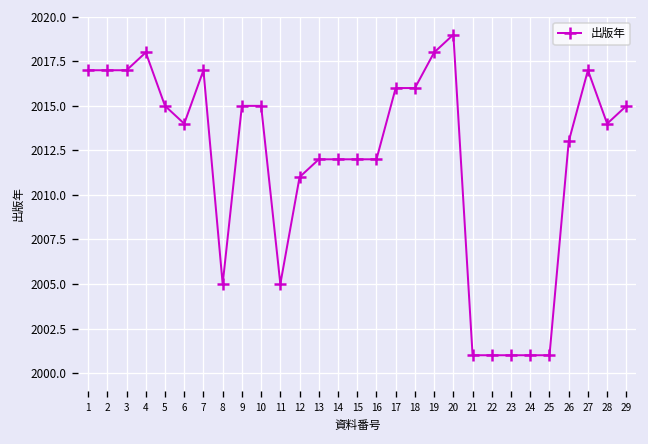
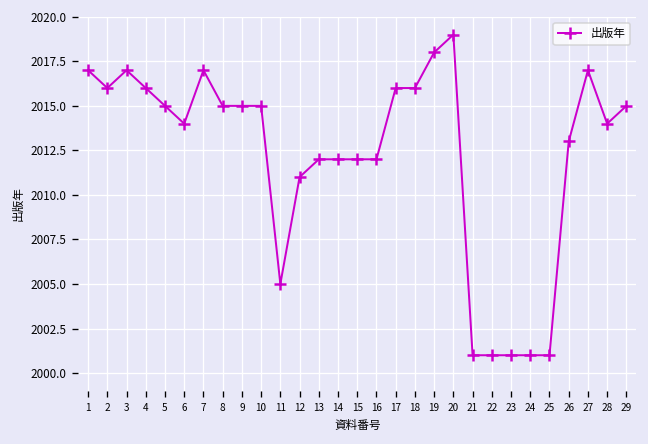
  {
    "1": 2017,
-   "2": 2017,
+   "2": 2016,
    "3": 2017,
-   "4": 2018,
+   "4": 2016,
    "5": 2015,
    "6": 2014,
    "7": 2017,
-   "8": 2005,
+   "8": 2015,
    "9": 2015,
    "10": 2015,
    "11": 2005,
    "12": 2011,
    "13": 2012,
    "14": 2012,
    "15": 2012,
    "16": 2012,
    "17": 2016,
    "18": 2016,
    "19": 2018,
    "20": 2019,
    "21": 2001,
    "22": 2001,
    "23": 2001,
    "24": 2001,
    "25": 2001,
    "26": 2013,
    "27": 2017,
    "28": 2014,
    "29": 2015
  }
